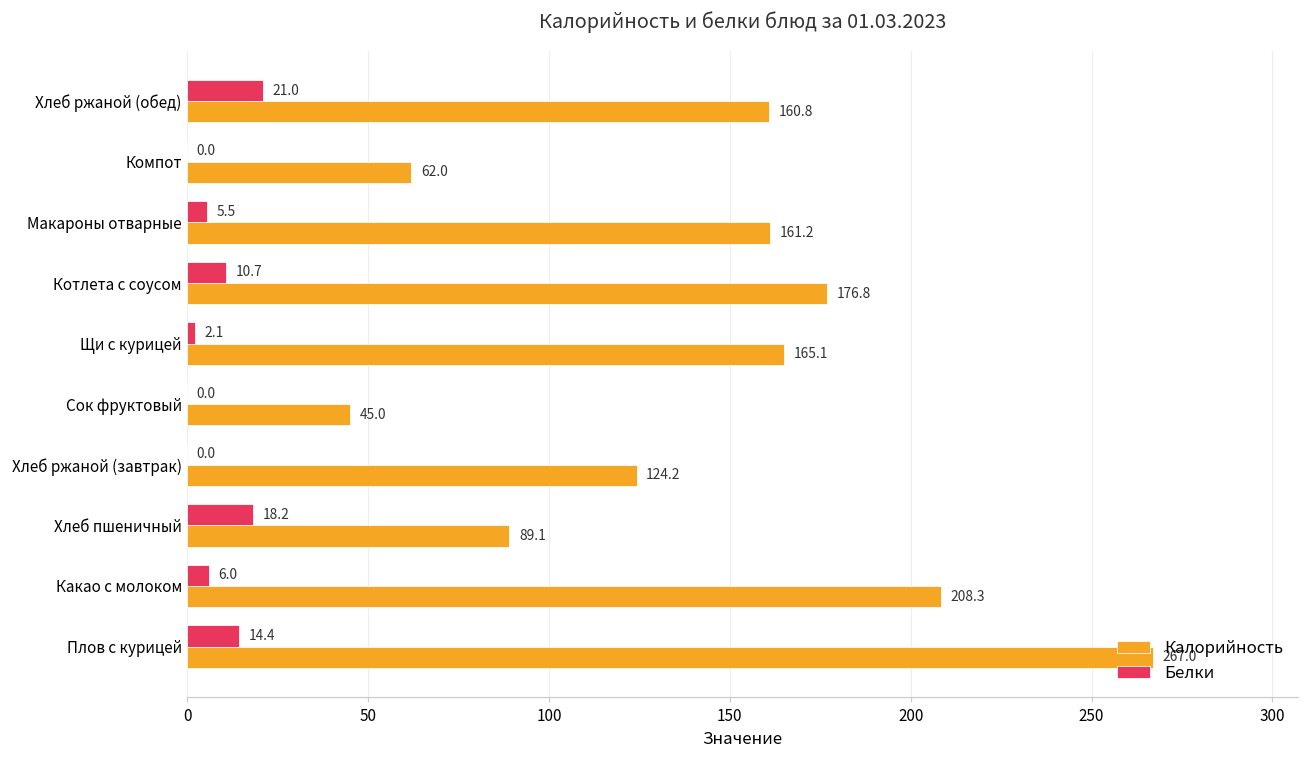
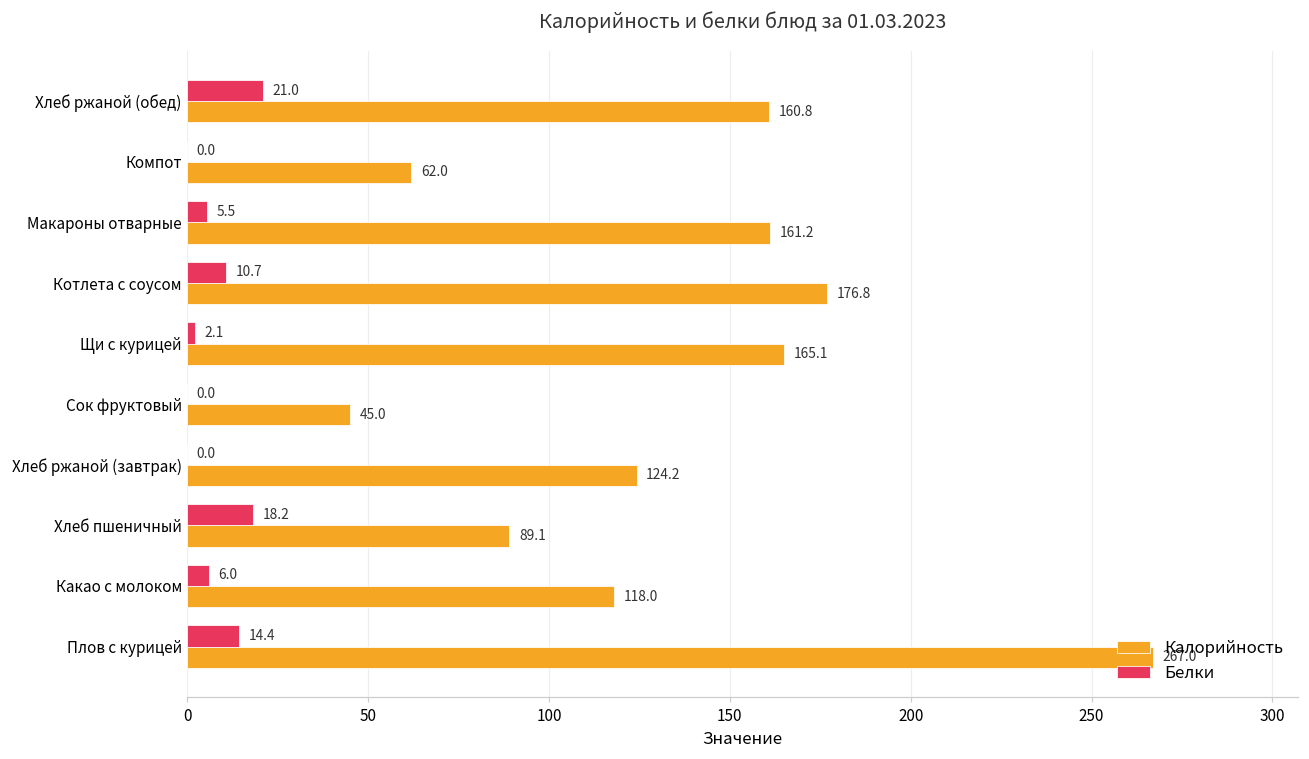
  {
    "Калорийность": {
      "Хлеб ржаной (обед)": 160.8,
      "Компот": 62.0,
      "Макароны отварные": 161.2,
      "Котлета с соусом": 176.8,
      "Щи с курицей": 165.1,
      "Сок фруктовый": 45.0,
      "Хлеб ржаной (завтрак)": 124.2,
      "Хлеб пшеничный": 89.1,
-     "Какао с молоком": 208.3,
+     "Какао с молоком": 118.0,
      "Плов с курицей": 267.0
    },
    "Белки": {
      "Хлеб ржаной (обед)": 21.0,
      "Компот": 0.0,
      "Макароны отварные": 5.5,
      "Котлета с соусом": 10.7,
      "Щи с курицей": 2.1,
      "Сок фруктовый": 0.0,
      "Хлеб ржаной (завтрак)": 0.0,
      "Хлеб пшеничный": 18.2,
      "Какао с молоком": 6.0,
      "Плов с курицей": 14.4
    }
  }
